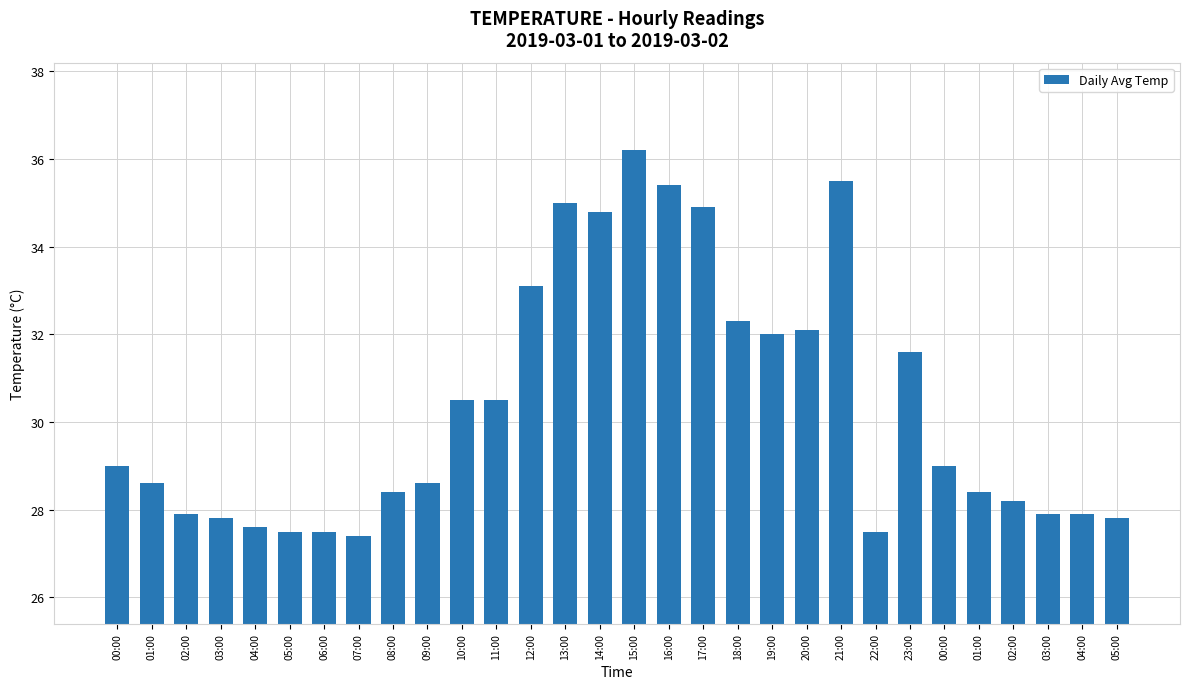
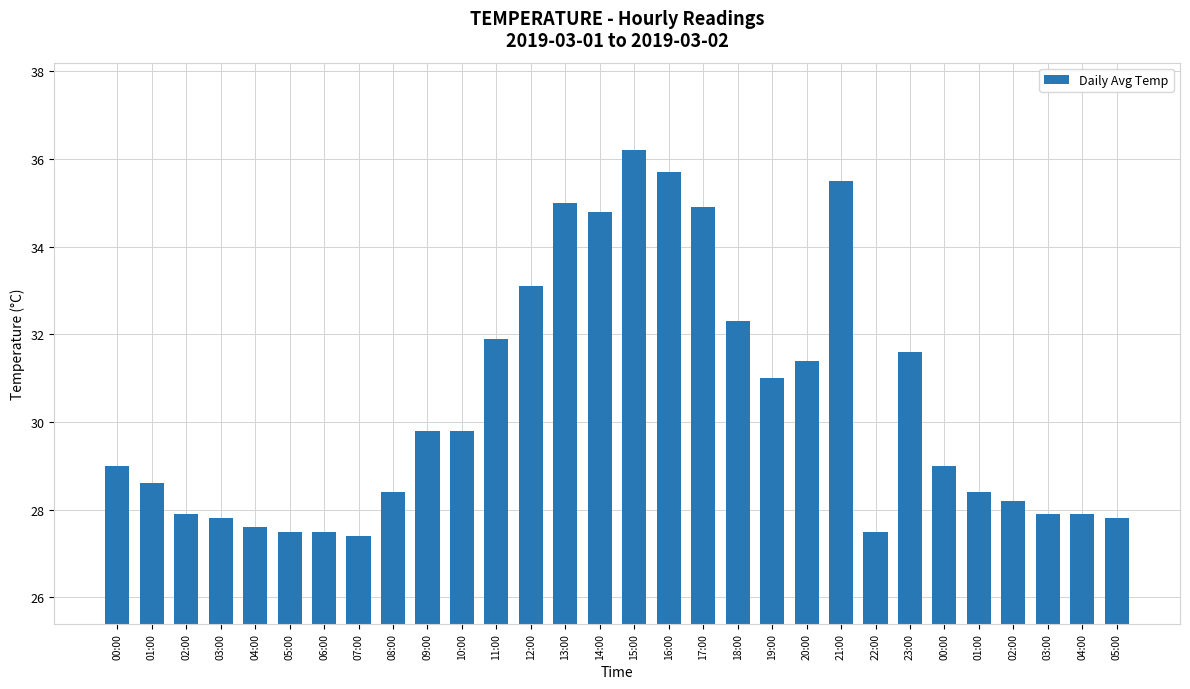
  {
    "06:00": 27.5,
    "07:00": 27.4,
    "08:00": 28.4,
-   "09:00": 28.6,
-   "10:00": 30.5,
-   "11:00": 30.5,
+   "09:00": 29.8,
+   "10:00": 29.8,
+   "11:00": 31.9,
    "12:00": 33.1,
    "13:00": 35.0,
    "14:00": 34.8,
    "15:00": 36.2,
-   "16:00": 35.4,
+   "16:00": 35.7,
    "17:00": 34.9,
    "18:00": 32.3,
-   "19:00": 32,
-   "20:00": 32.1,
+   "19:00": 31,
+   "20:00": 31.4,
    "21:00": 35.5,
    "22:00": 27.5,
    "23:00": 31.6
  }
